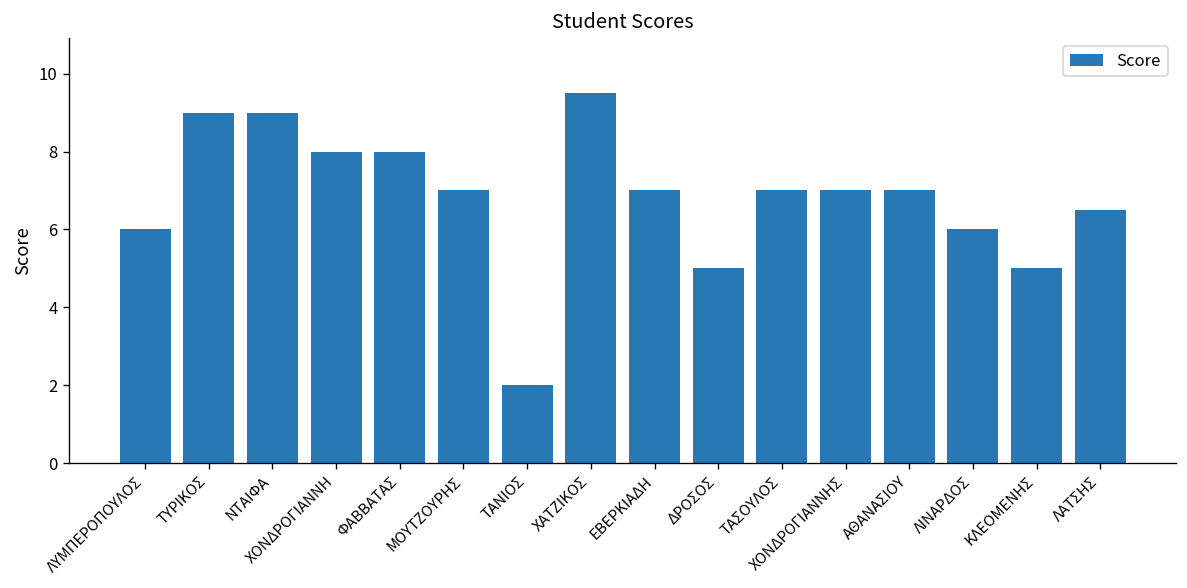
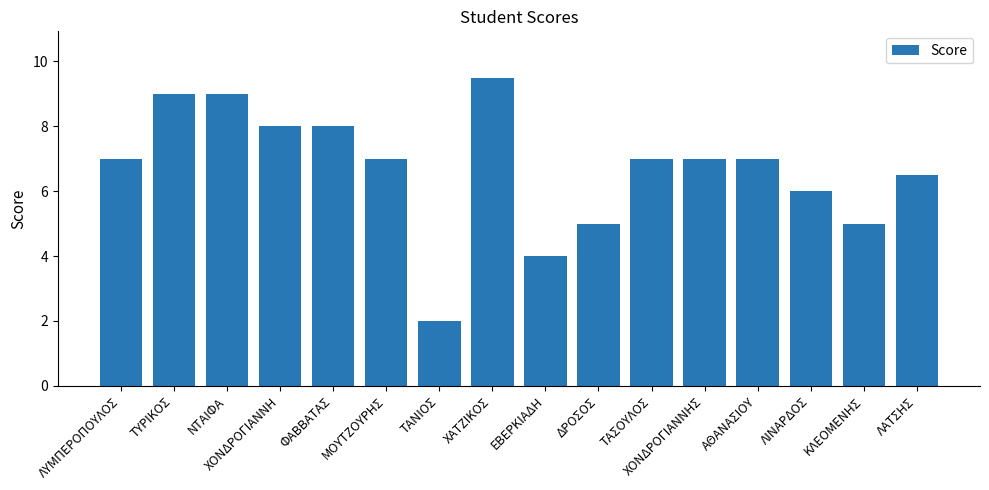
  {
-   "ΛΥΜΠΕΡΟΠΟΥΛΟΣ": 6,
+   "ΛΥΜΠΕΡΟΠΟΥΛΟΣ": 7,
    "ΤΥΡΙΚΟΣ": 9,
    "ΝΤΑΙΦΑ": 9,
    "ΧΟΝΔΡΟΓΙΑΝΝΗ": 8,
    "ΦΑΒΒΑΤΑΣ": 8,
    "ΜΟΥΤΖΟΥΡΗΣ": 7,
    "ΤΑΝΙΟΣ": 2,
    "ΧΑΤΖΙΚΟΣ": 9.5,
-   "ΕΒΕΡΚΙΑΔΗ": 7,
+   "ΕΒΕΡΚΙΑΔΗ": 4,
    "ΔΡΟΣΟΣ": 5,
    "ΤΑΣΟΥΛΟΣ": 7,
    "ΧΟΝΔΡΟΓΙΑΝΝΗΣ": 7,
    "AΘΑΝΑΣΙΟΥ": 7,
    "ΛΙΝΑΡΔΟΣ": 6,
    "ΚΛΕΟΜΕΝΗΣ": 5,
    "ΛΑΤΣΗΣ": 6.5
  }
